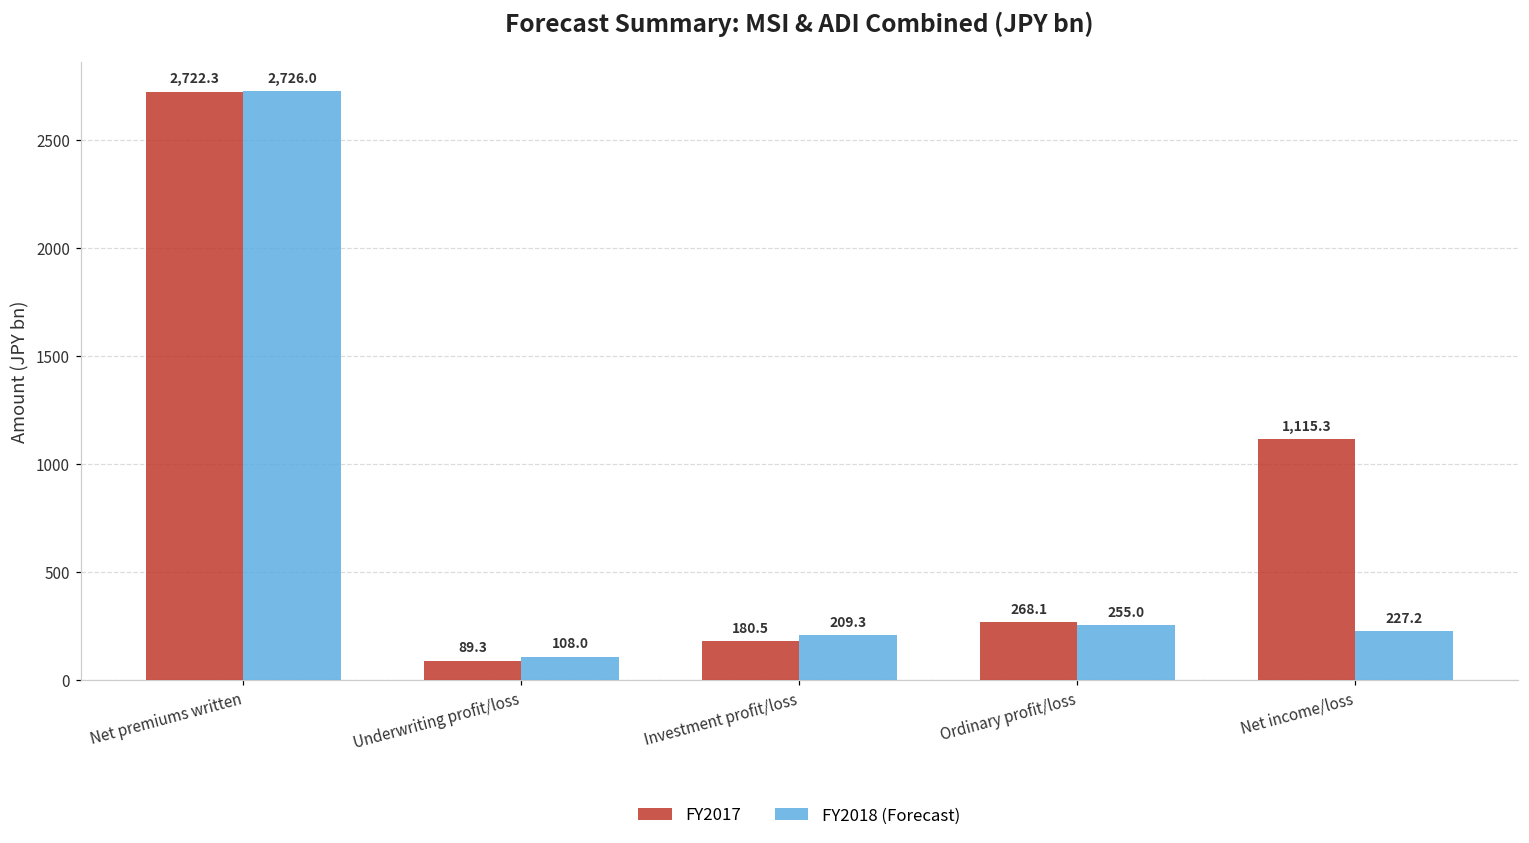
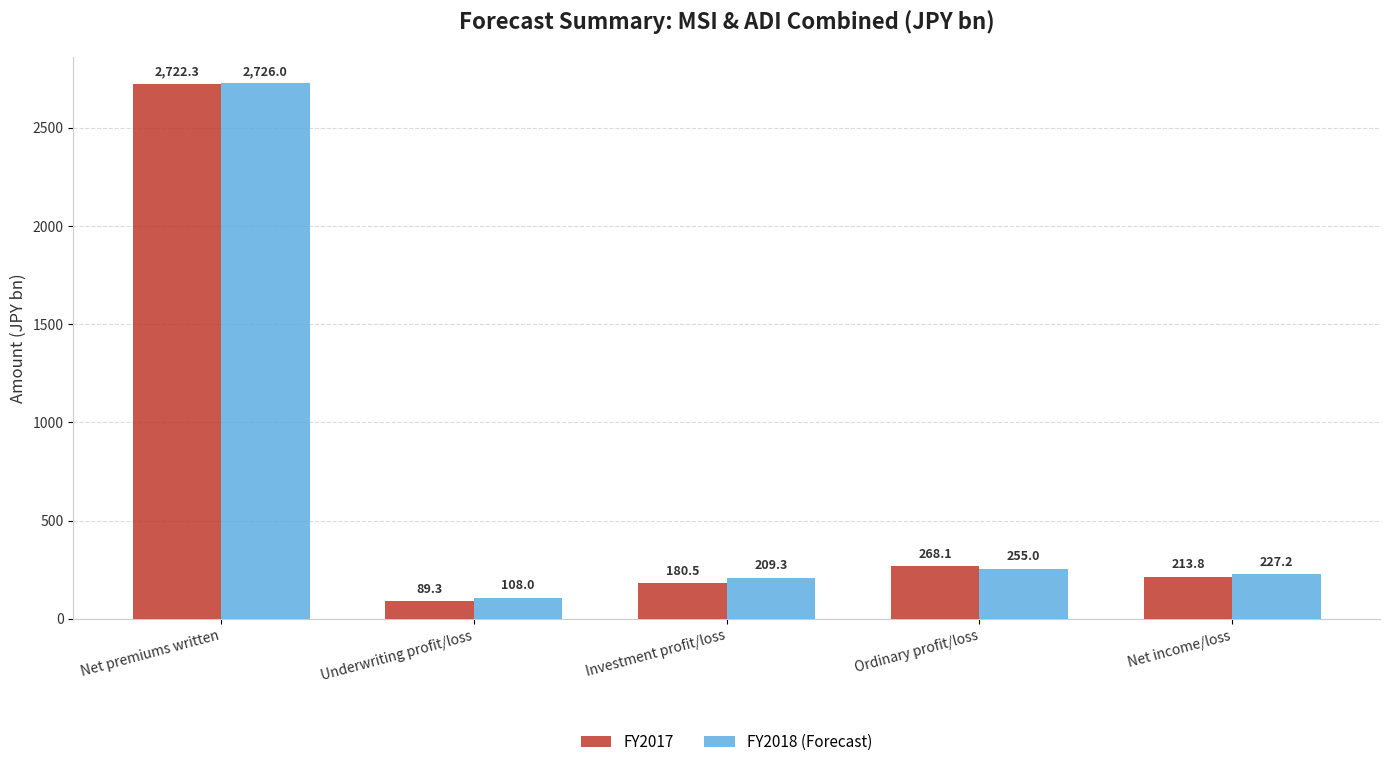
  {
    "FY2017": {
      "Net premiums written": "2,722.3",
      "Underwriting profit/loss": "89.3",
      "Investment profit/loss": "180.5",
      "Ordinary profit/loss": "268.1",
-     "Net income/loss": "1,115.3"
+     "Net income/loss": "213.8"
    },
    "FY2018 (Forecast)": {
      "Net premiums written": "2,726.0",
      "Underwriting profit/loss": "108.0",
      "Investment profit/loss": "209.3",
      "Ordinary profit/loss": "255.0",
      "Net income/loss": "227.2"
    }
  }
